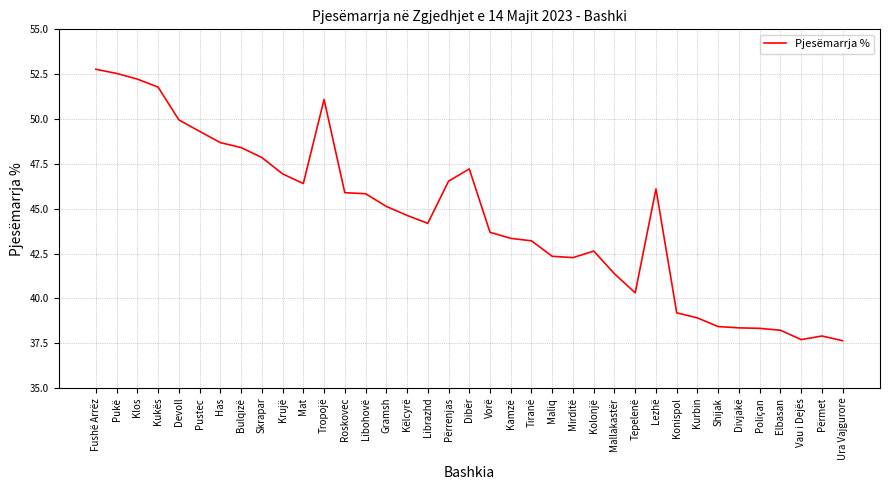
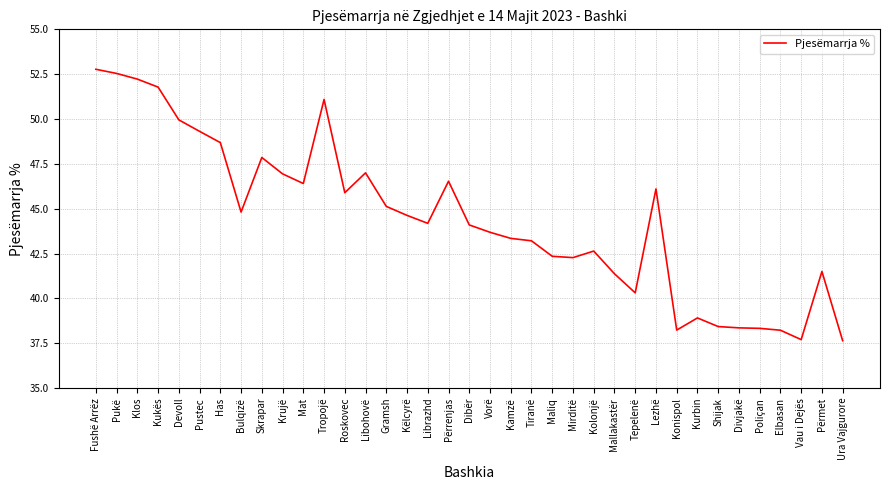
  {
    "Fushë Arrëz": 52.8,
    "Pukë": 52.5,
    "Klos": 52.2,
    "Kukës": 51.8,
    "Devoll": 50.0,
    "Pustec": 49.3,
    "Has": 48.7,
-   "Bulqizë": 48.4,
+   "Bulqizë": 44.8,
    "Skrapar": 47.9,
    "Krujë": 46.9,
    "Mat": 46.4,
    "Tropojë": 51.1,
    "Roskovec": 45.9,
-   "Libohovë": 45.8,
+   "Libohovë": 47.0,
    "Gramsh": 45.1,
    "Këlcyrë": 44.6,
    "Librazhd": 44.2,
    "Përrenjas": 46.5,
-   "Dibër": 47.2,
+   "Dibër": 44.1,
    "Vorë": 43.7,
    "Kamzë": 43.3,
    "Tiranë": 43.2,
    "Maliq": 42.3,
    "Mirditë": 42.3,
    "Kolonjë": 42.6,
    "Mallakastër": 41.4,
    "Tepelenë": 40.3,
    "Lezhë": 46.1,
-   "Konispol": 39.2,
+   "Konispol": 38.2,
    "Kurbin": 38.9,
    "Shijak": 38.4,
    "Divjakë": 38.4,
    "Poliçan": 38.3,
    "Elbasan": 38.2,
    "Vau i Dejës": 37.7,
-   "Përmet": 37.9,
+   "Përmet": 41.5,
    "Ura Vajgurore": 37.6
  }
